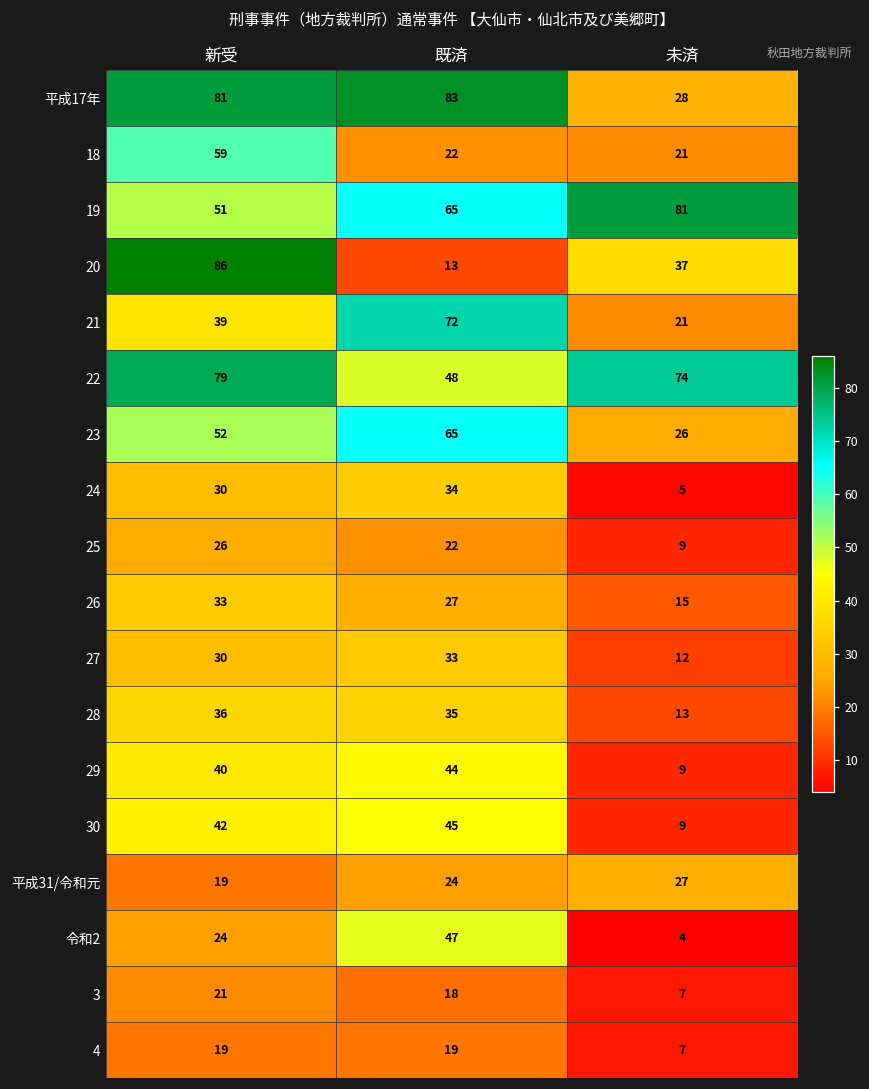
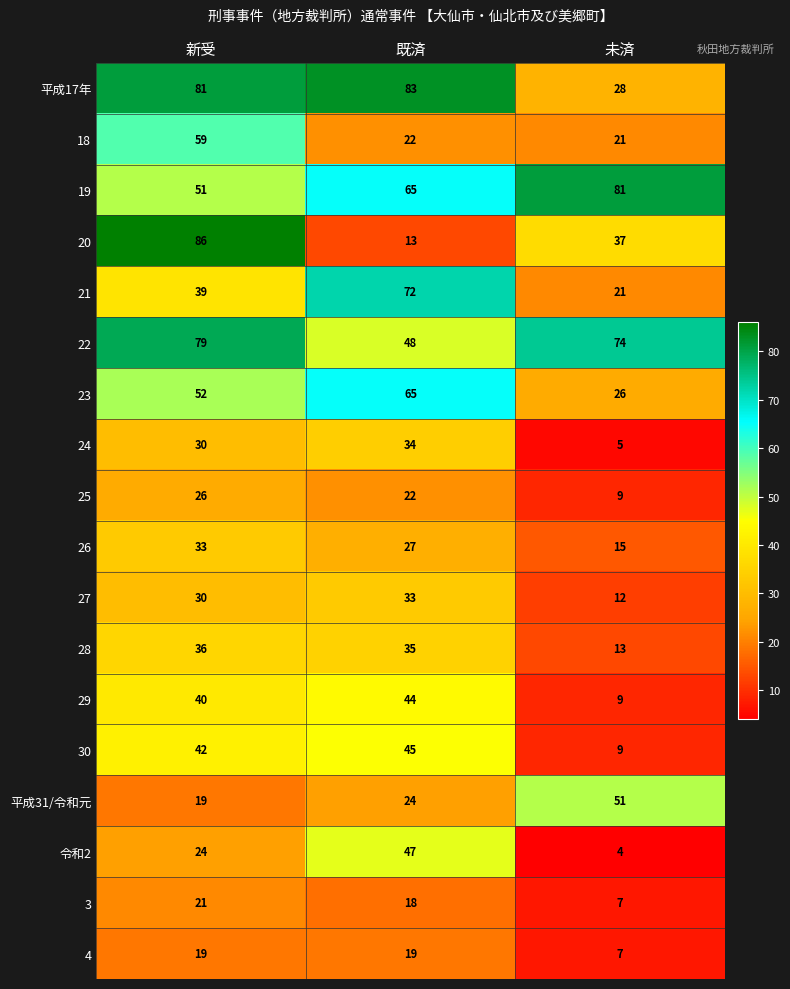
  {
    "平成17年": {
      "新受": 81,
      "既済": 83,
      "未済": 28
    },
    "18": {
      "新受": 59,
      "既済": 22,
      "未済": 21
    },
    "19": {
      "新受": 51,
      "既済": 65,
      "未済": 81
    },
    "20": {
      "新受": 86,
      "既済": 13,
      "未済": 37
    },
    "21": {
      "新受": 39,
      "既済": 72,
      "未済": 21
    },
    "22": {
      "新受": 79,
      "既済": 48,
      "未済": 74
    },
    "23": {
      "新受": 52,
      "既済": 65,
      "未済": 26
    },
    "24": {
      "新受": 30,
      "既済": 34,
      "未済": 5
    },
    "25": {
      "新受": 26,
      "既済": 22,
      "未済": 9
    },
    "26": {
      "新受": 33,
      "既済": 27,
      "未済": 15
    },
    "27": {
      "新受": 30,
      "既済": 33,
      "未済": 12
    },
    "28": {
      "新受": 36,
      "既済": 35,
      "未済": 13
    },
    "29": {
      "新受": 40,
      "既済": 44,
      "未済": 9
    },
    "30": {
      "新受": 42,
      "既済": 45,
      "未済": 9
    },
    "平成31/令和元": {
      "新受": 19,
      "既済": 24,
-     "未済": 27
+     "未済": 51
    },
    "令和2": {
      "新受": 24,
      "既済": 47,
      "未済": 4
    },
    "3": {
      "新受": 21,
      "既済": 18,
      "未済": 7
    },
    "4": {
      "新受": 19,
      "既済": 19,
      "未済": 7
    }
  }
